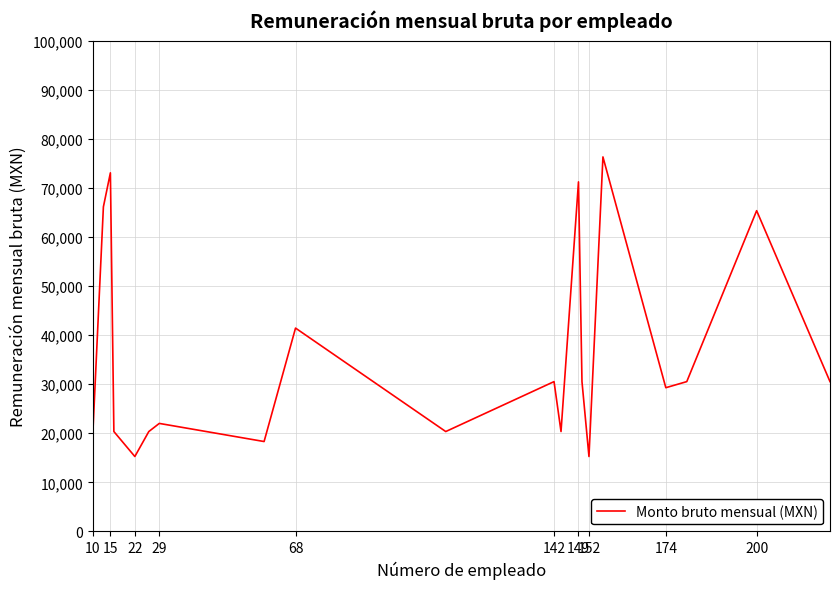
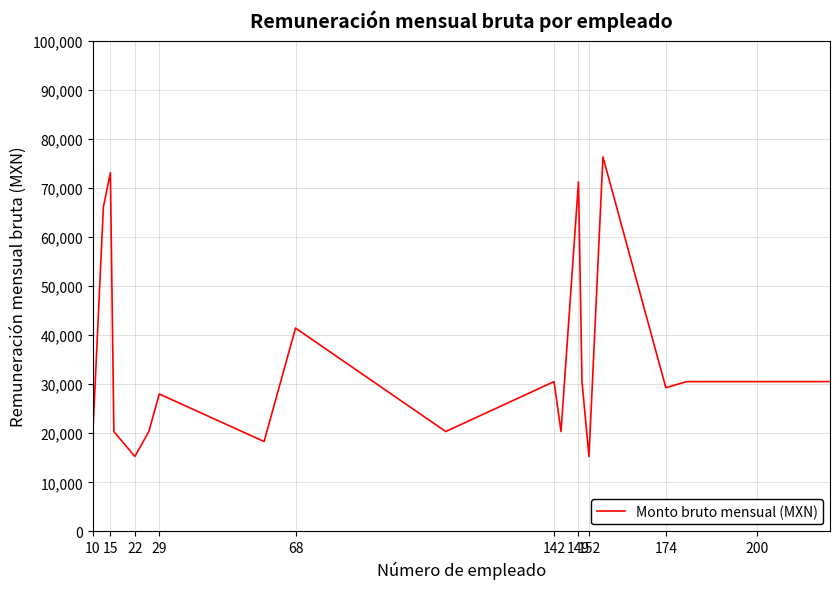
  {
    "10": "20,000",
    "15": "73,000",
    "22": "15,000",
-   "29": "22,000",
+   "29": "28,000",
    "68": "41,000",
    "142": "31,000",
    "174": "29,000",
-   "200": "65,000"
+   "200": "31,000"
  }
